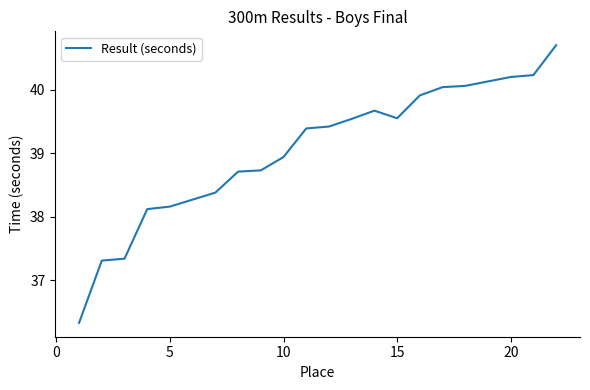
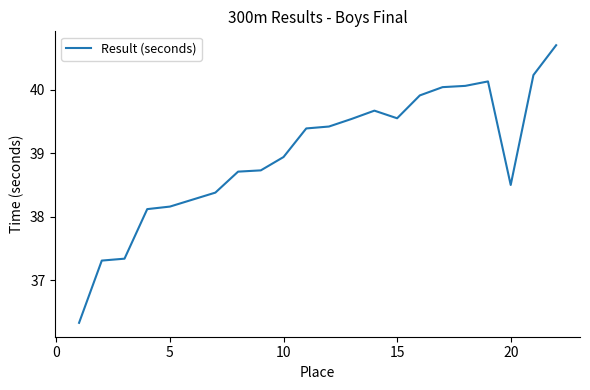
  {
    "5": 38.2,
    "10": 38.9,
    "15": 39.6,
-   "20": 40.2
+   "20": 38.5
  }
